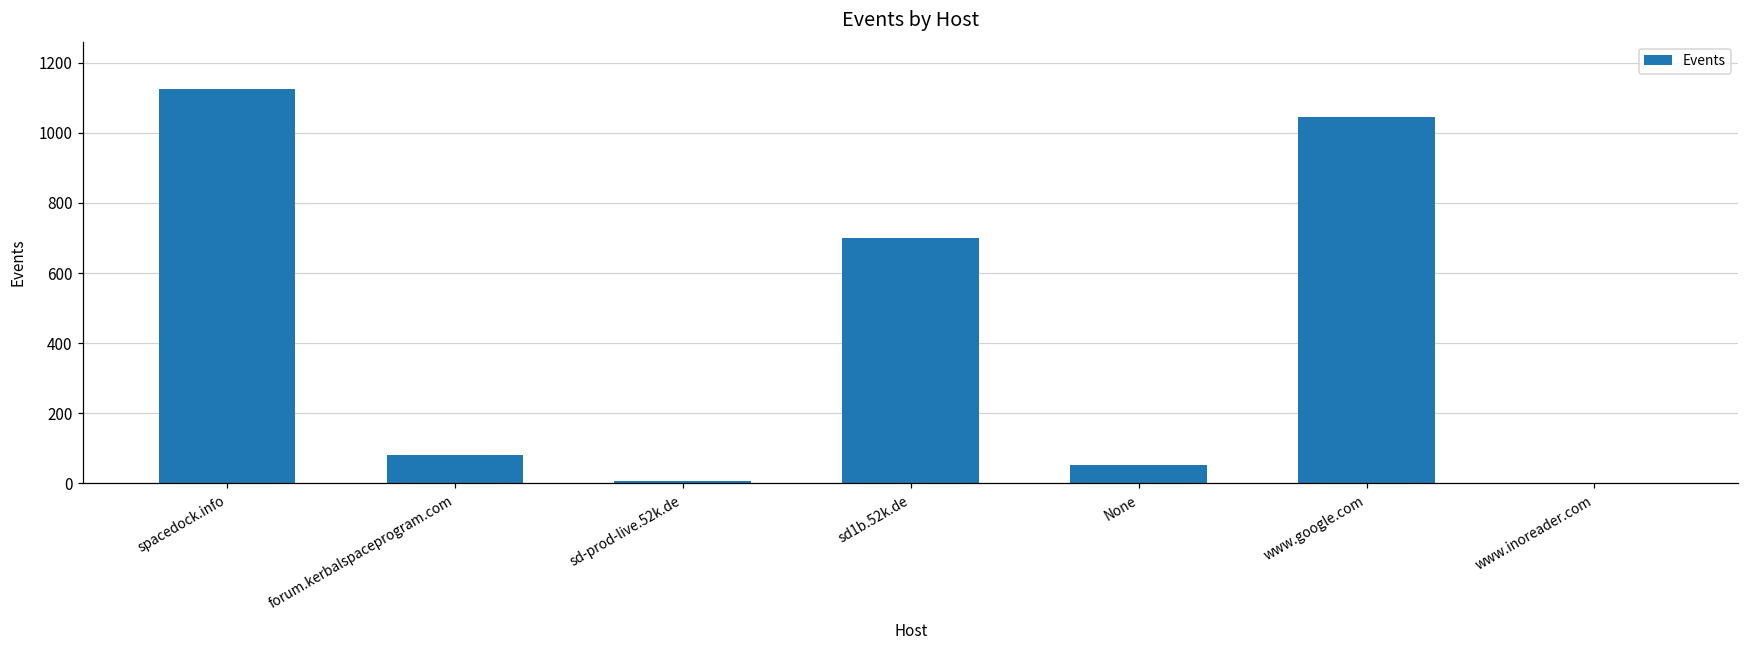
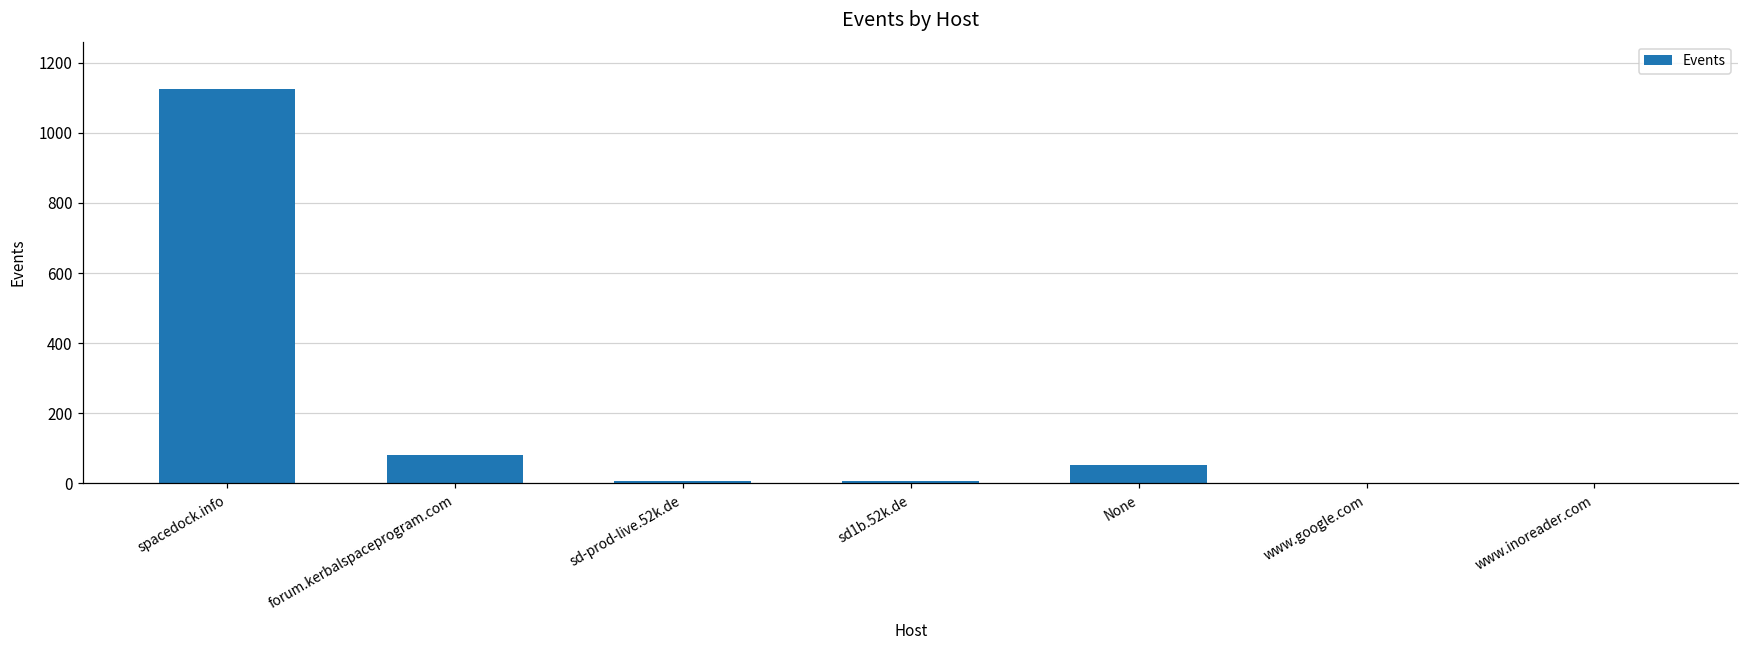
  {
    "spacedock.info": 1130,
    "forum.kerbalspaceprogram.com": 80,
-   "sd1b.52k.de": 700,
+   "sd1b.52k.de": 10,
    "None": 50,
-   "www.google.com": 1050
+   "www.google.com": 0
  }
